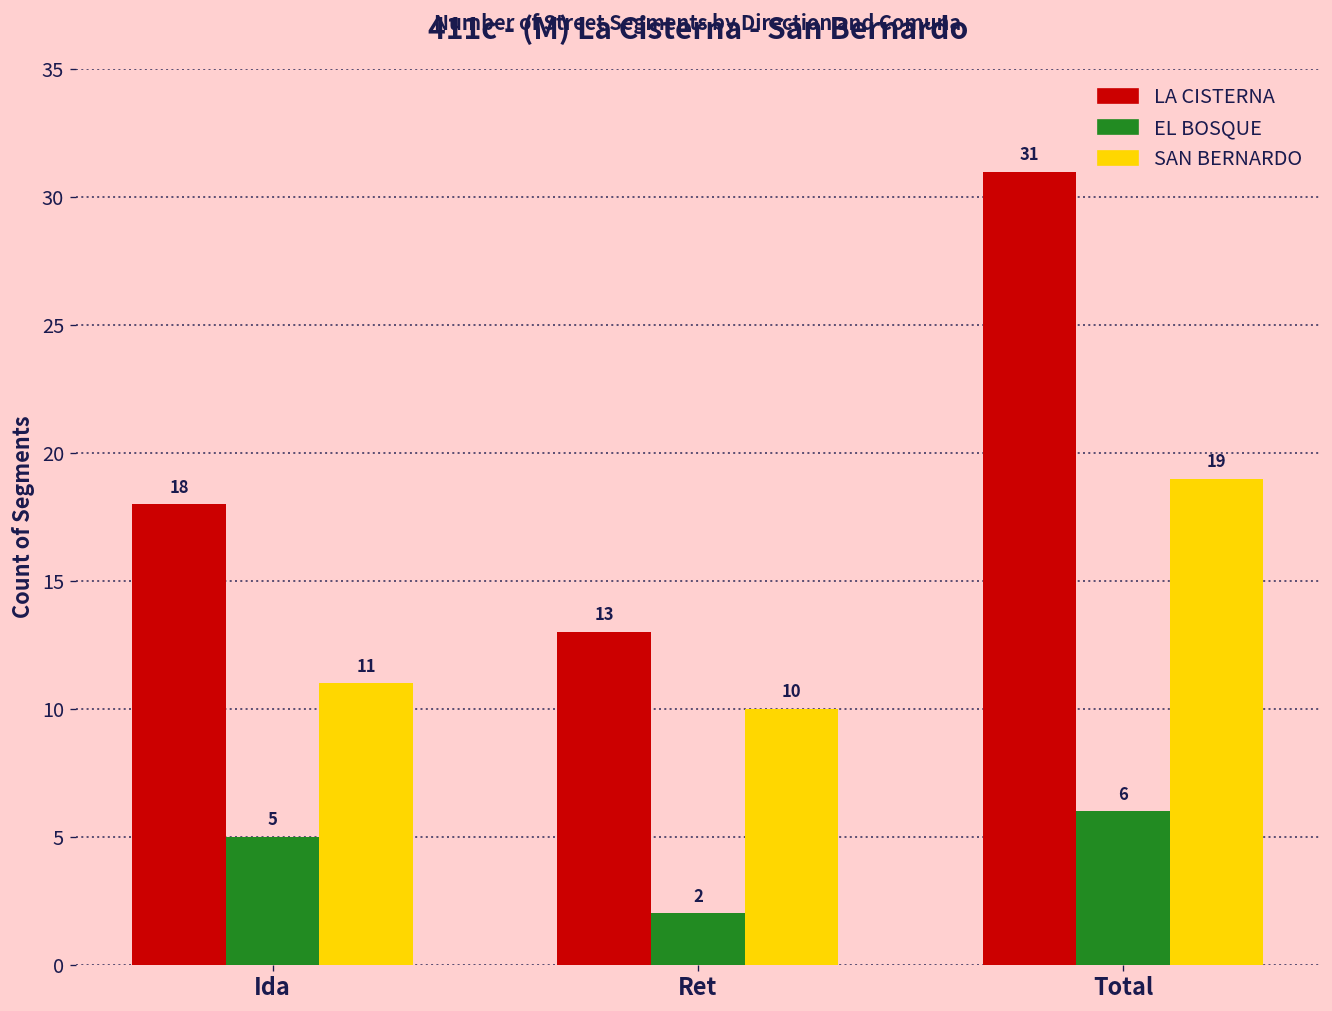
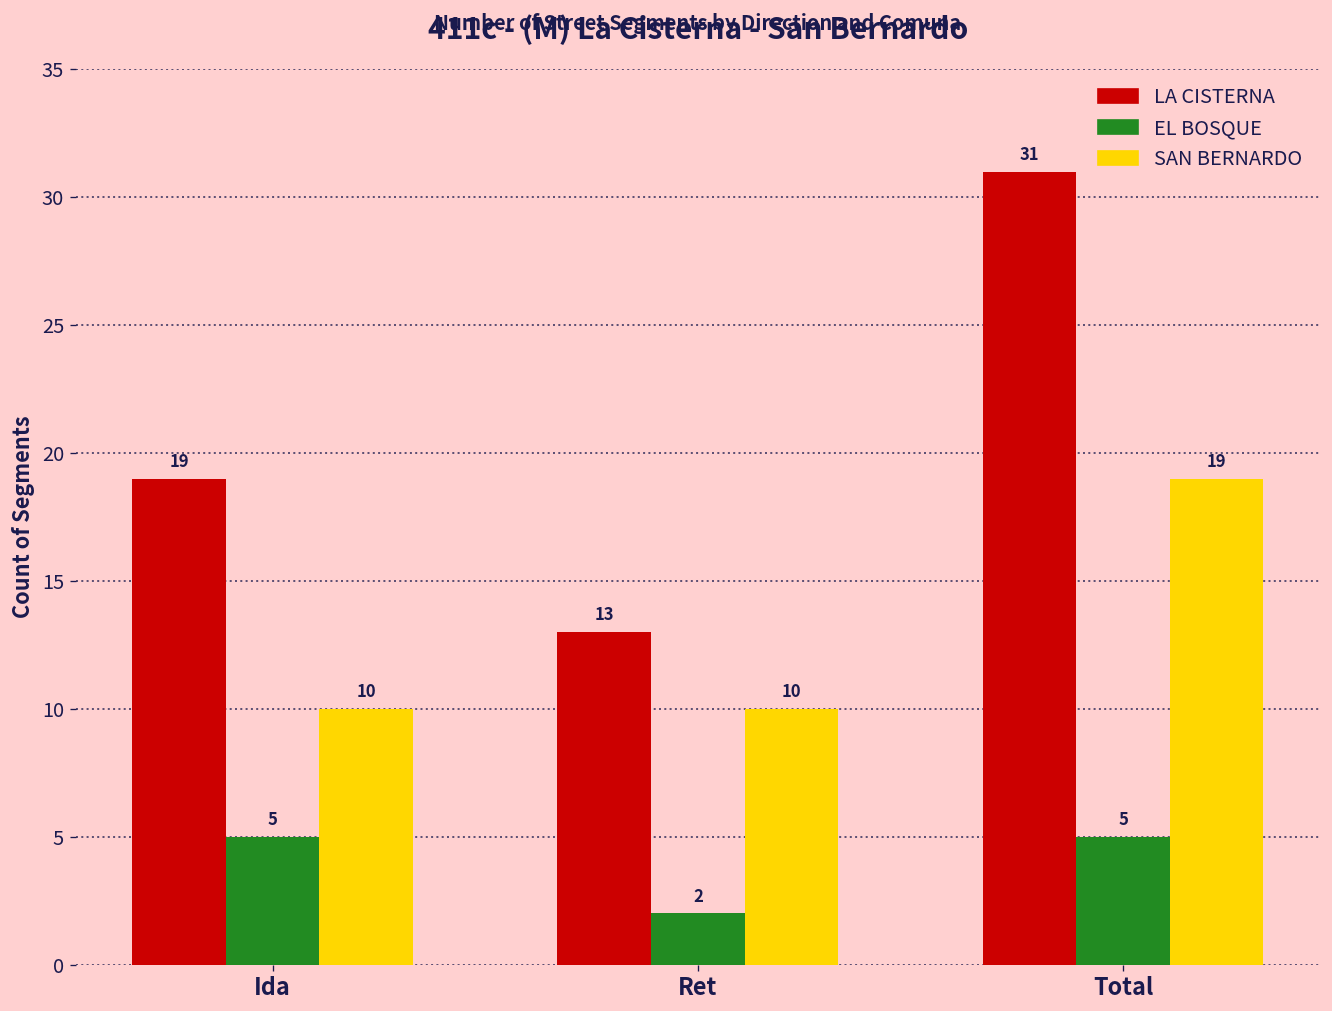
  {
    "LA CISTERNA": {
-     "Ida": 18,
+     "Ida": 19,
      "Ret": 13,
      "Total": 31
    },
    "EL BOSQUE": {
      "Ida": 5,
      "Ret": 2,
-     "Total": 6
+     "Total": 5
    },
    "SAN BERNARDO": {
-     "Ida": 11,
+     "Ida": 10,
      "Ret": 10,
      "Total": 19
    }
  }
